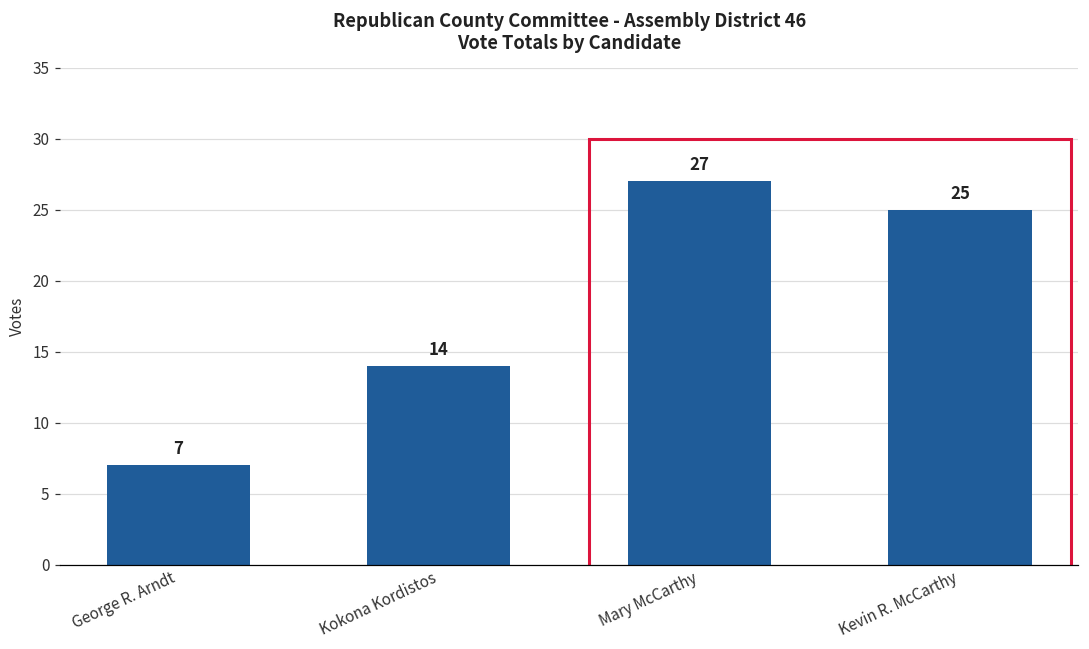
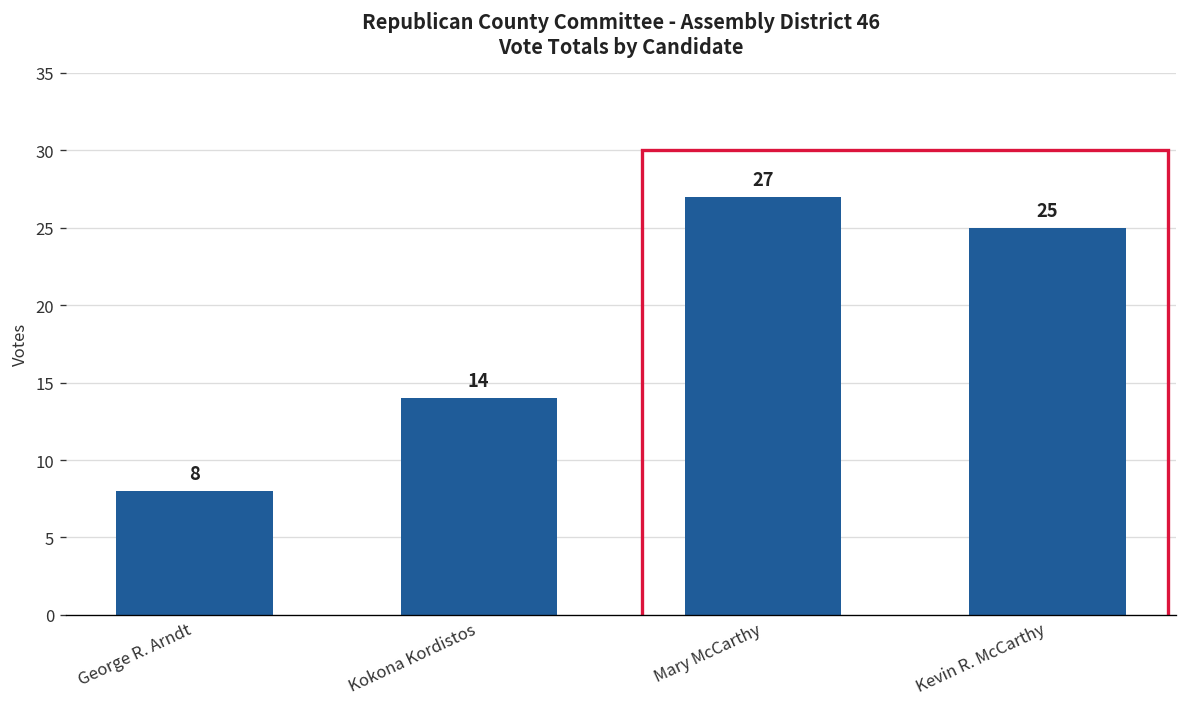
  {
-   "George R. Arndt": 7,
+   "George R. Arndt": 8,
    "Kokona Kordistos": 14,
    "Mary McCarthy": 27,
    "Kevin R. McCarthy": 25
  }
